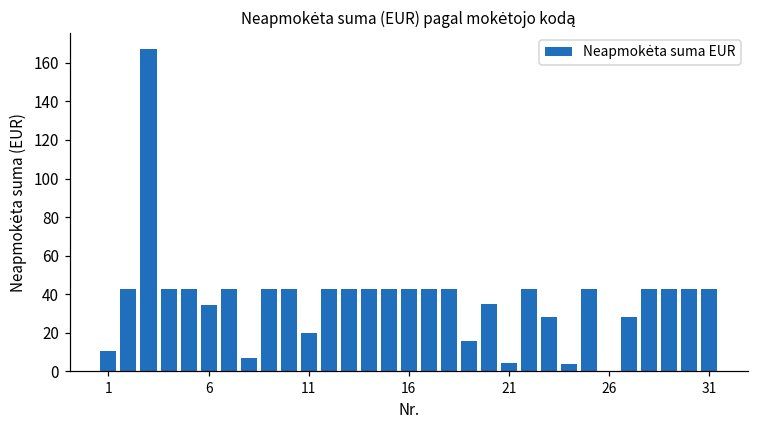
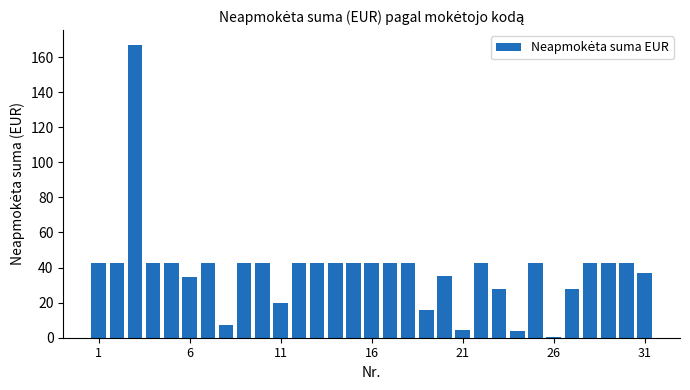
  {
-   "1": 11,
+   "1": 43,
    "6": 34,
    "11": 20,
    "16": 43,
    "21": 5,
-   "31": 43
+   "31": 37
  }
